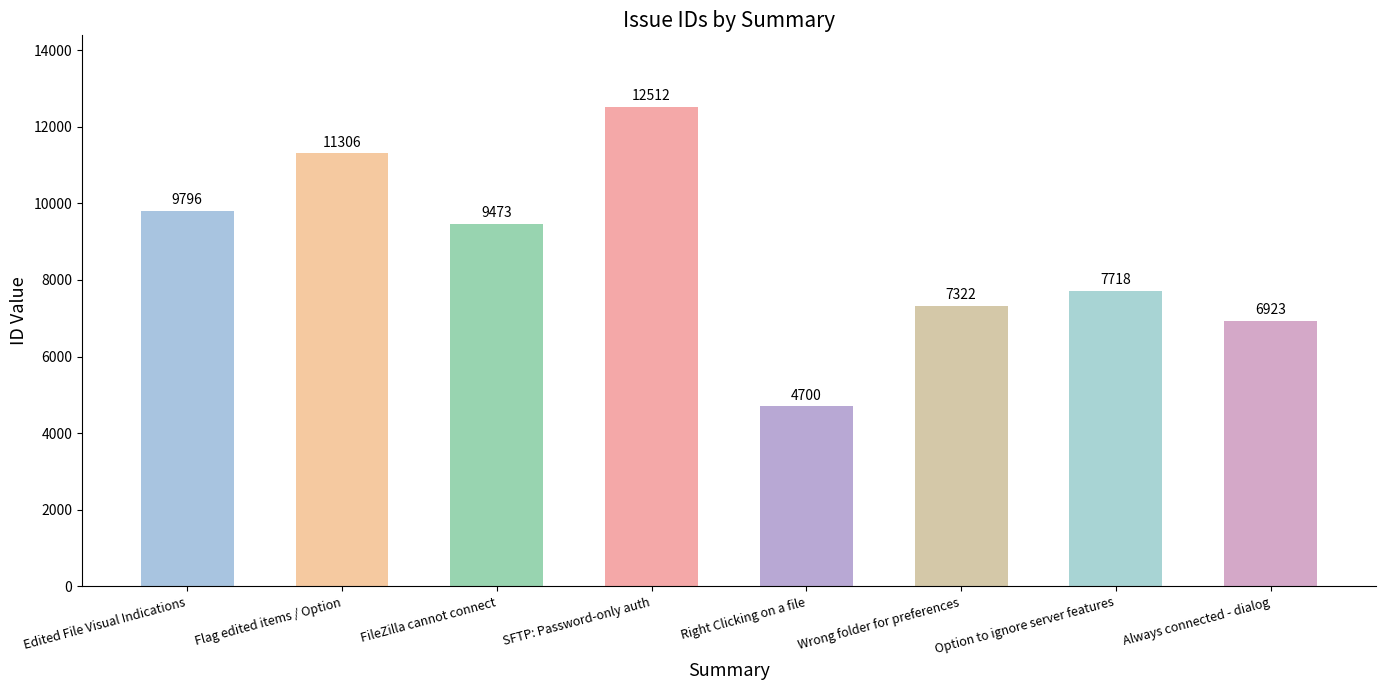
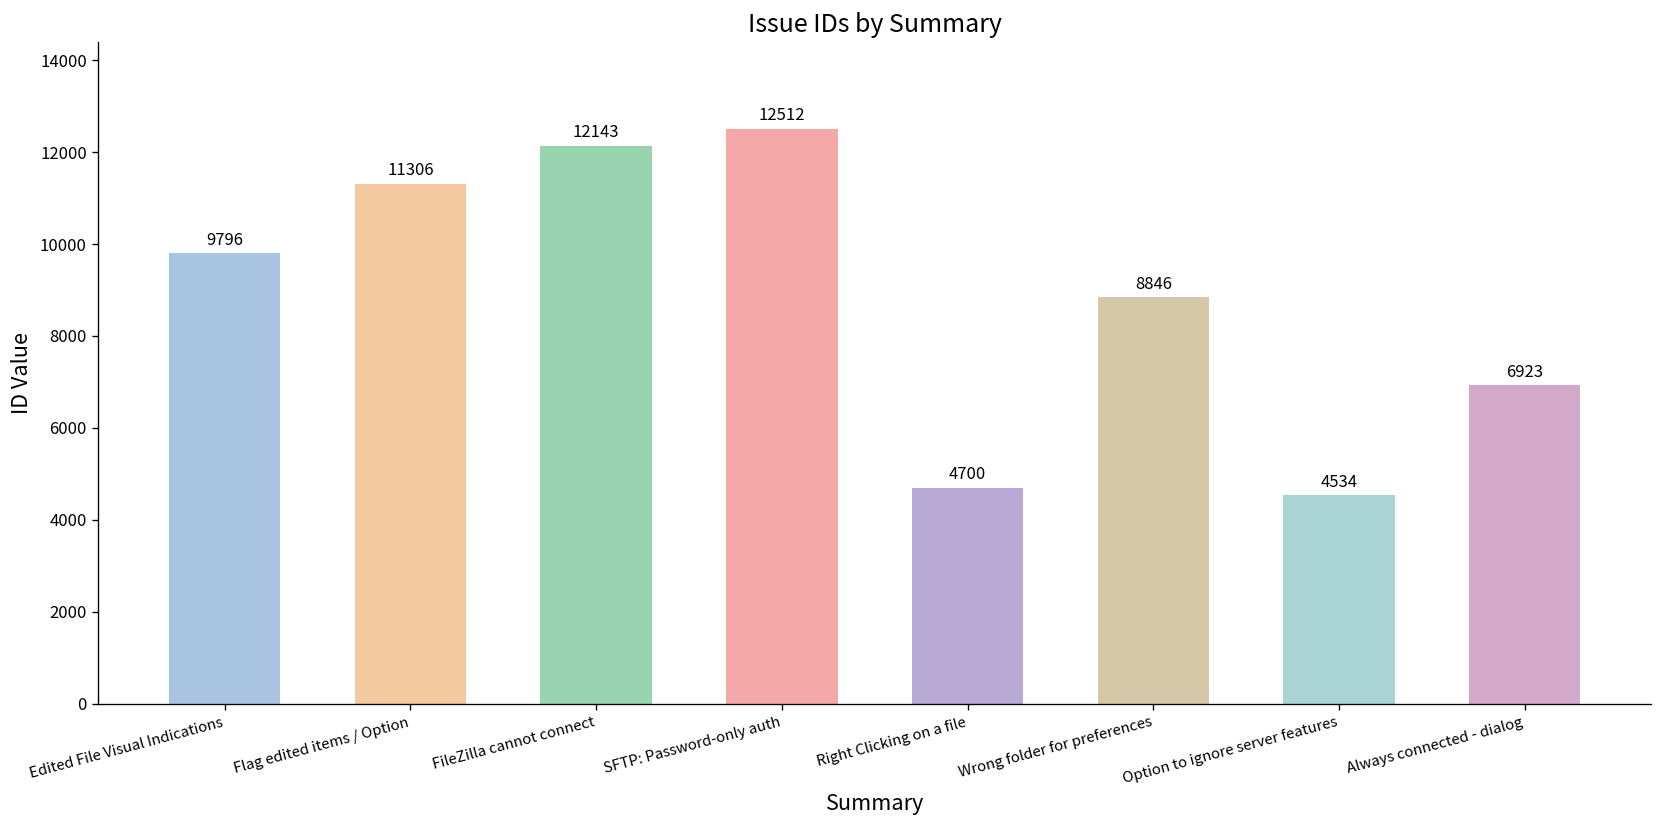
  {
    "Edited File Visual Indications": 9796,
    "Flag edited items / Option": 11306,
-   "FileZilla cannot connect": 9473,
+   "FileZilla cannot connect": 12143,
    "SFTP: Password-only auth": 12512,
    "Right Clicking on a file": 4700,
-   "Wrong folder for preferences": 7322,
-   "Option to ignore server features": 7718,
+   "Wrong folder for preferences": 8846,
+   "Option to ignore server features": 4534,
    "Always connected - dialog": 6923
  }
